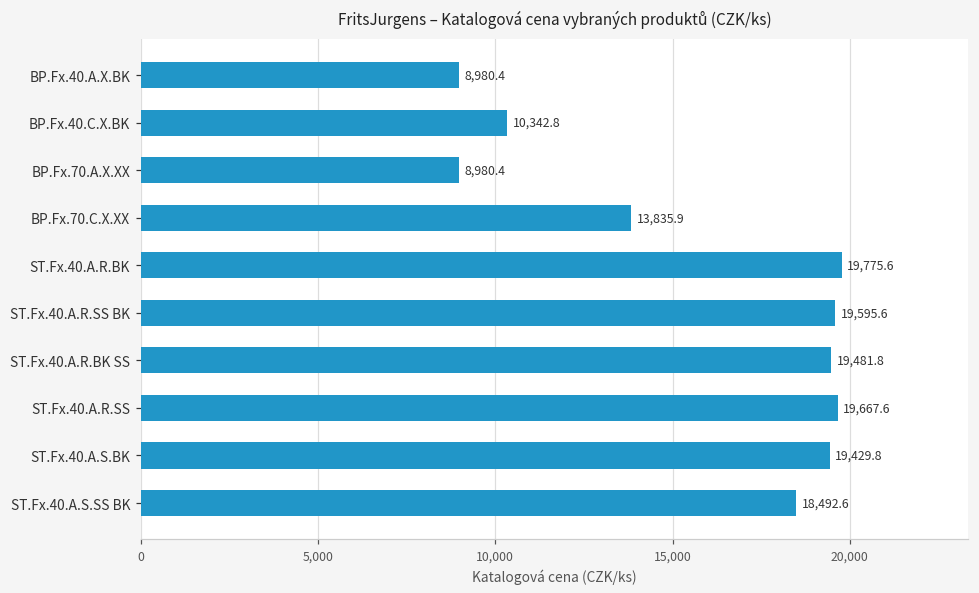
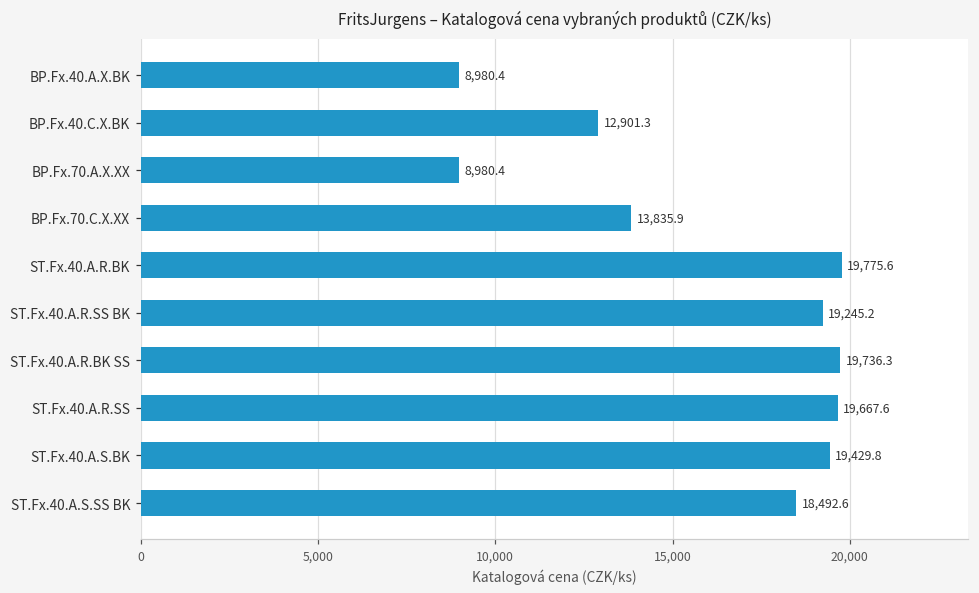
  {
    "BP.Fx.40.A.X.BK": "8,980.4",
-   "BP.Fx.40.C.X.BK": "10,342.8",
+   "BP.Fx.40.C.X.BK": "12,901.3",
    "BP.Fx.70.A.X.XX": "8,980.4",
    "BP.Fx.70.C.X.XX": "13,835.9",
    "ST.Fx.40.A.R.BK": "19,775.6",
-   "ST.Fx.40.A.R.SS BK": "19,595.6",
-   "ST.Fx.40.A.R.BK SS": "19,481.8",
+   "ST.Fx.40.A.R.SS BK": "19,245.2",
+   "ST.Fx.40.A.R.BK SS": "19,736.3",
    "ST.Fx.40.A.R.SS": "19,667.6",
    "ST.Fx.40.A.S.BK": "19,429.8",
    "ST.Fx.40.A.S.SS BK": "18,492.6"
  }
